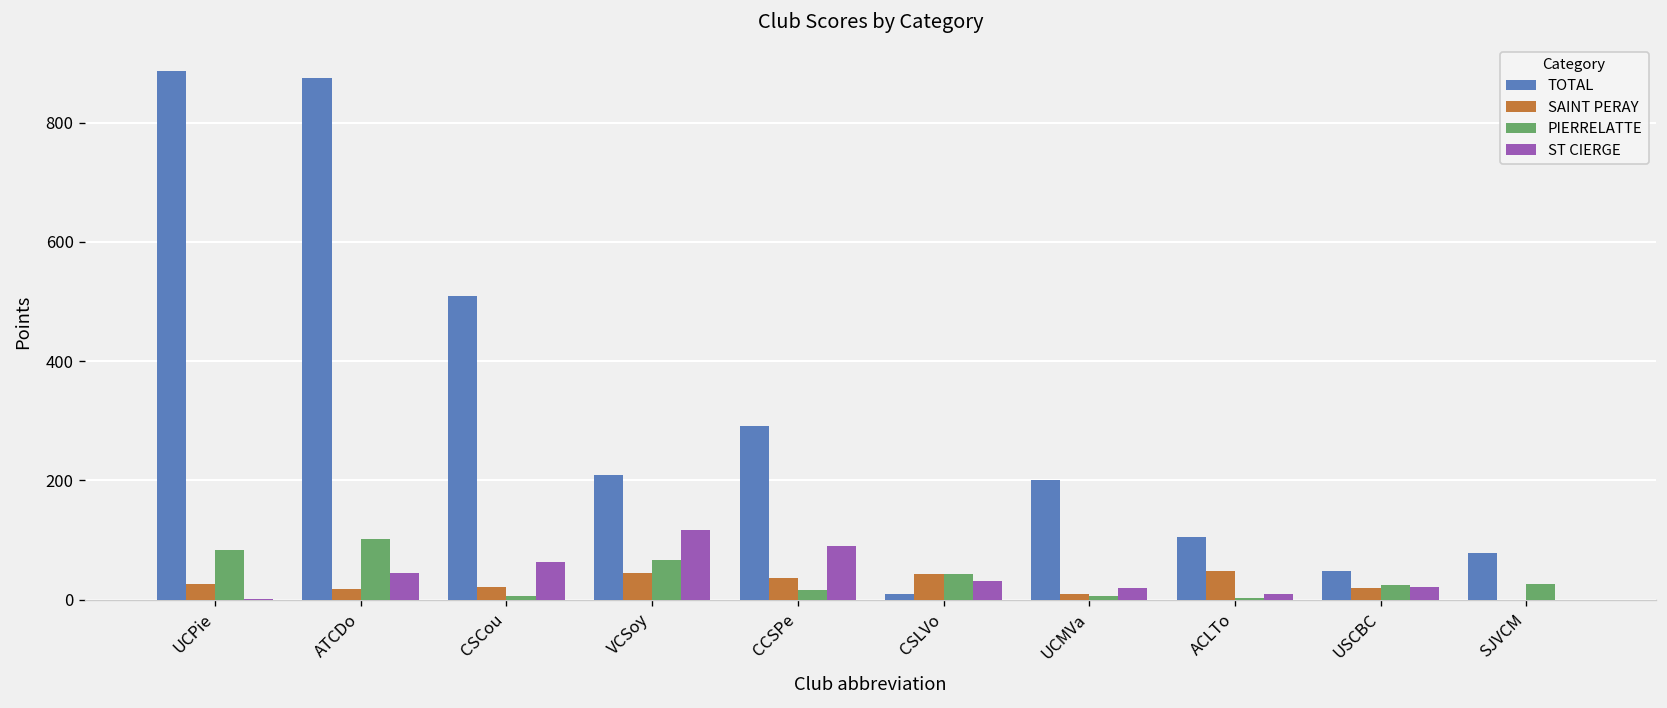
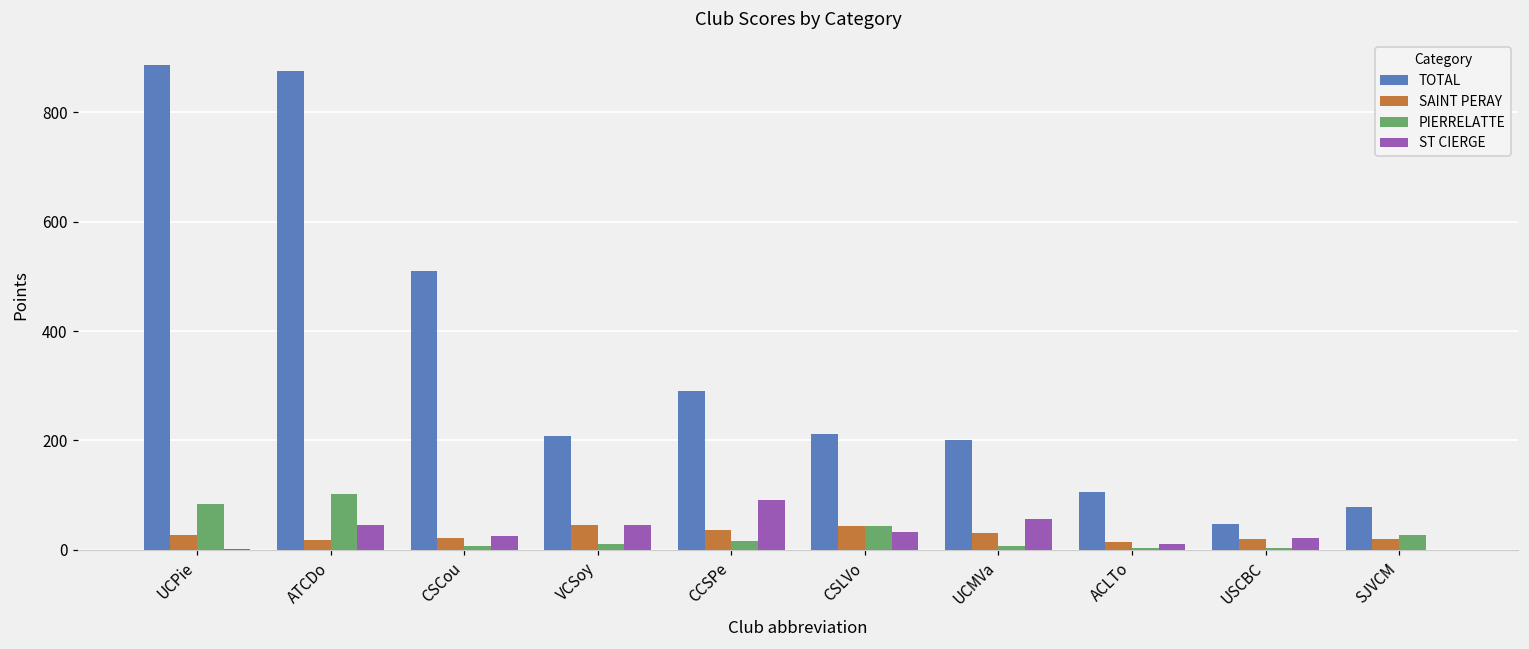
  {
    "TOTAL": {
      "UCPie": 890,
      "ATCDo": 880,
      "CSCou": 510,
      "VCSoy": 210,
      "CCSPe": 290,
-     "CSLVo": 10,
+     "CSLVo": 210,
      "UCMVa": 200,
      "ACLTo": 110,
      "USCBC": 50,
      "SJVCM": 80
    },
    "SAINT PERAY": {
      "UCPie": 30,
      "ATCDo": 20,
      "CSCou": 20,
      "VCSoy": 50,
      "CCSPe": 40,
      "CSLVo": 40,
-     "UCMVa": 10,
-     "ACLTo": 50,
+     "UCMVa": 30,
+     "ACLTo": 10,
      "USCBC": 20,
-     "SJVCM": 0
+     "SJVCM": 20
    },
    "PIERRELATTE": {
      "UCPie": 80,
      "ATCDo": 100,
      "CSCou": 10,
-     "VCSoy": 70,
+     "VCSoy": 10,
      "CCSPe": 20,
      "CSLVo": 40,
      "UCMVa": 10,
-     "USCBC": 30,
+     "USCBC": 0,
      "SJVCM": 30
    },
    "ST CIERGE": {
      "ATCDo": 50,
-     "CSCou": 60,
-     "VCSoy": 120,
+     "CSCou": 30,
+     "VCSoy": 50,
      "CCSPe": 90,
      "CSLVo": 30,
-     "UCMVa": 20,
+     "UCMVa": 60,
      "ACLTo": 10,
      "USCBC": 20,
      "SJVCM": 0
    }
  }
